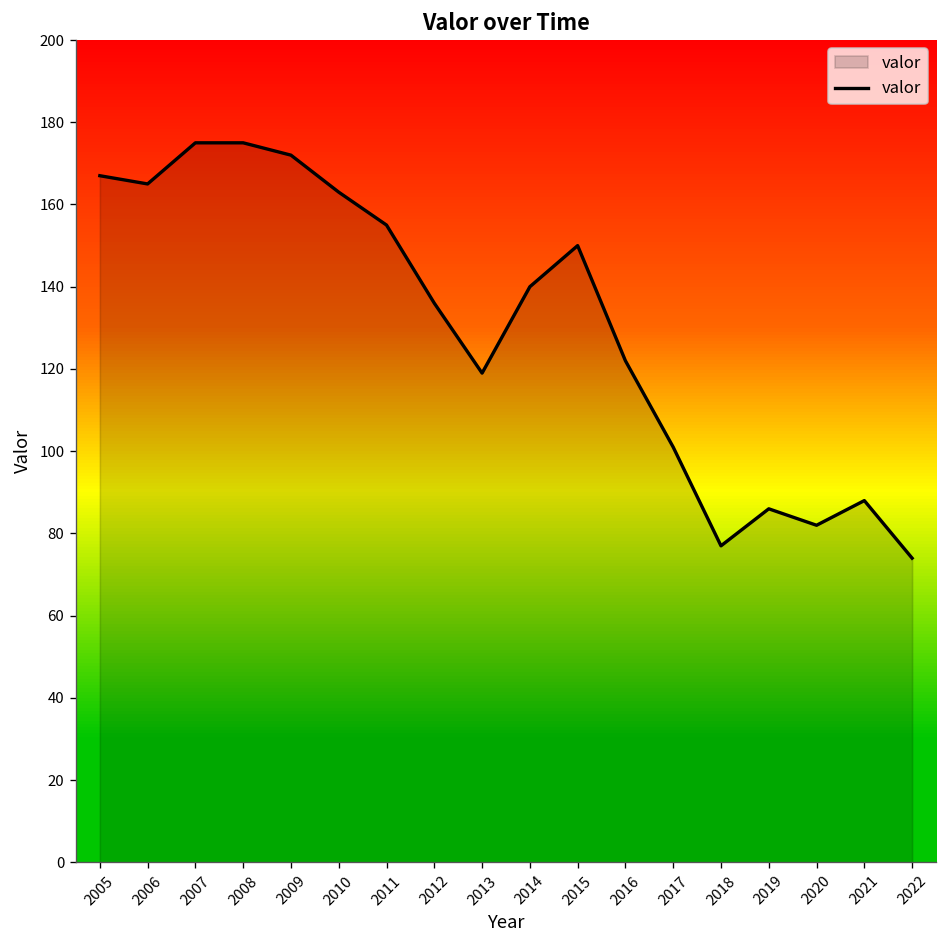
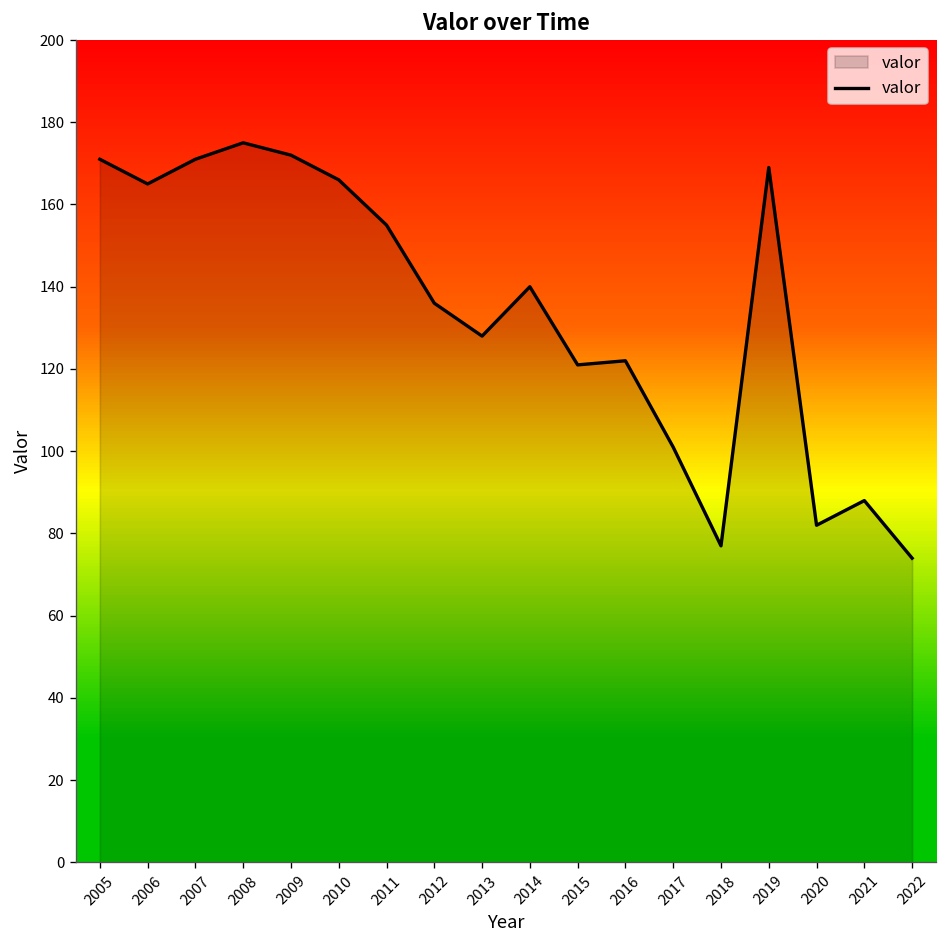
  {
-   "2005": 167,
+   "2005": 171,
    "2006": 165,
-   "2007": 175,
+   "2007": 171,
    "2008": 175,
    "2009": 172,
-   "2010": 163,
+   "2010": 166,
    "2011": 155,
    "2012": 136,
-   "2013": 119,
+   "2013": 128,
    "2014": 140,
-   "2015": 150,
+   "2015": 121,
    "2016": 122,
    "2017": 101,
    "2018": 77,
-   "2019": 86,
+   "2019": 169,
    "2020": 82,
    "2021": 88,
    "2022": 74
  }
